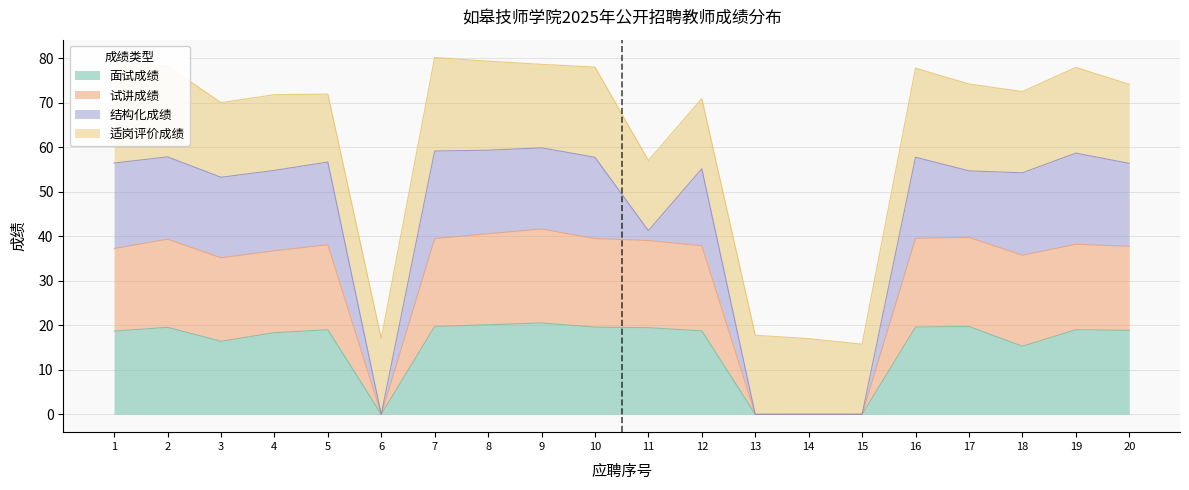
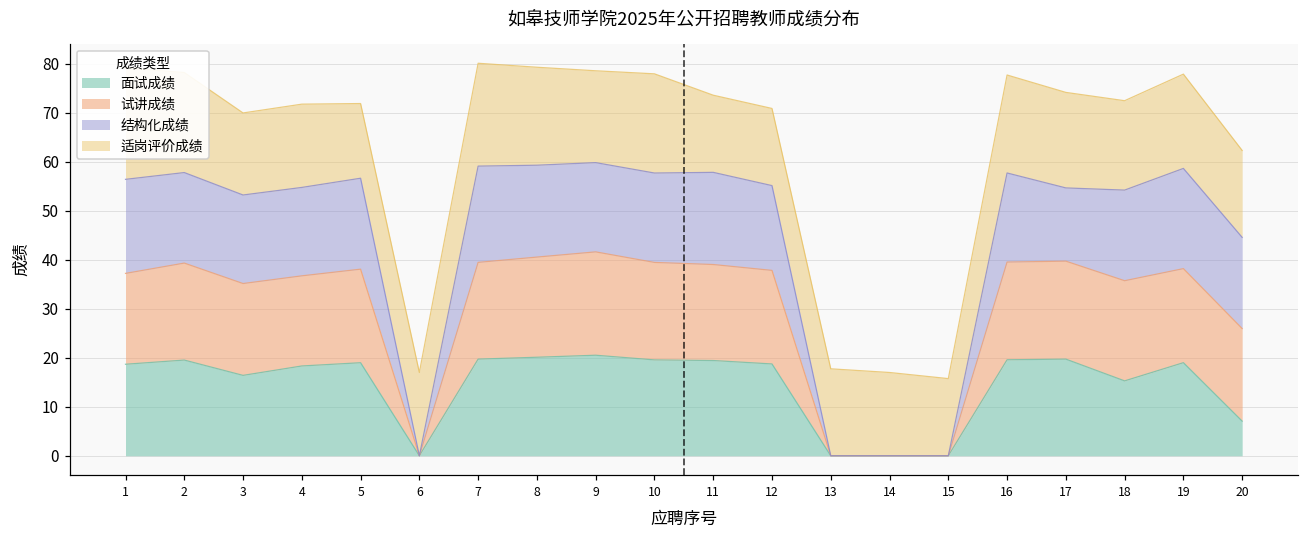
  {
    "面试成绩": {
      "1": 19,
      "2": 20,
      "3": 16,
      "4": 18,
      "5": 19,
      "7": 20,
      "8": 20,
      "9": 21,
      "10": 20,
      "11": 19,
      "12": 19,
      "16": 20,
      "17": 20,
      "18": 15,
      "19": 19,
-     "20": 19
+     "20": 7
    },
    "结构化成绩": {
      "1": 19,
      "2": 18,
      "3": 18,
      "4": 18,
      "5": 19,
      "7": 20,
      "8": 19,
      "9": 18,
      "10": 18,
-     "11": 2,
+     "11": 19,
      "12": 17,
      "16": 18,
      "17": 15,
      "18": 19,
      "19": 20,
      "20": 19
    }
  }
